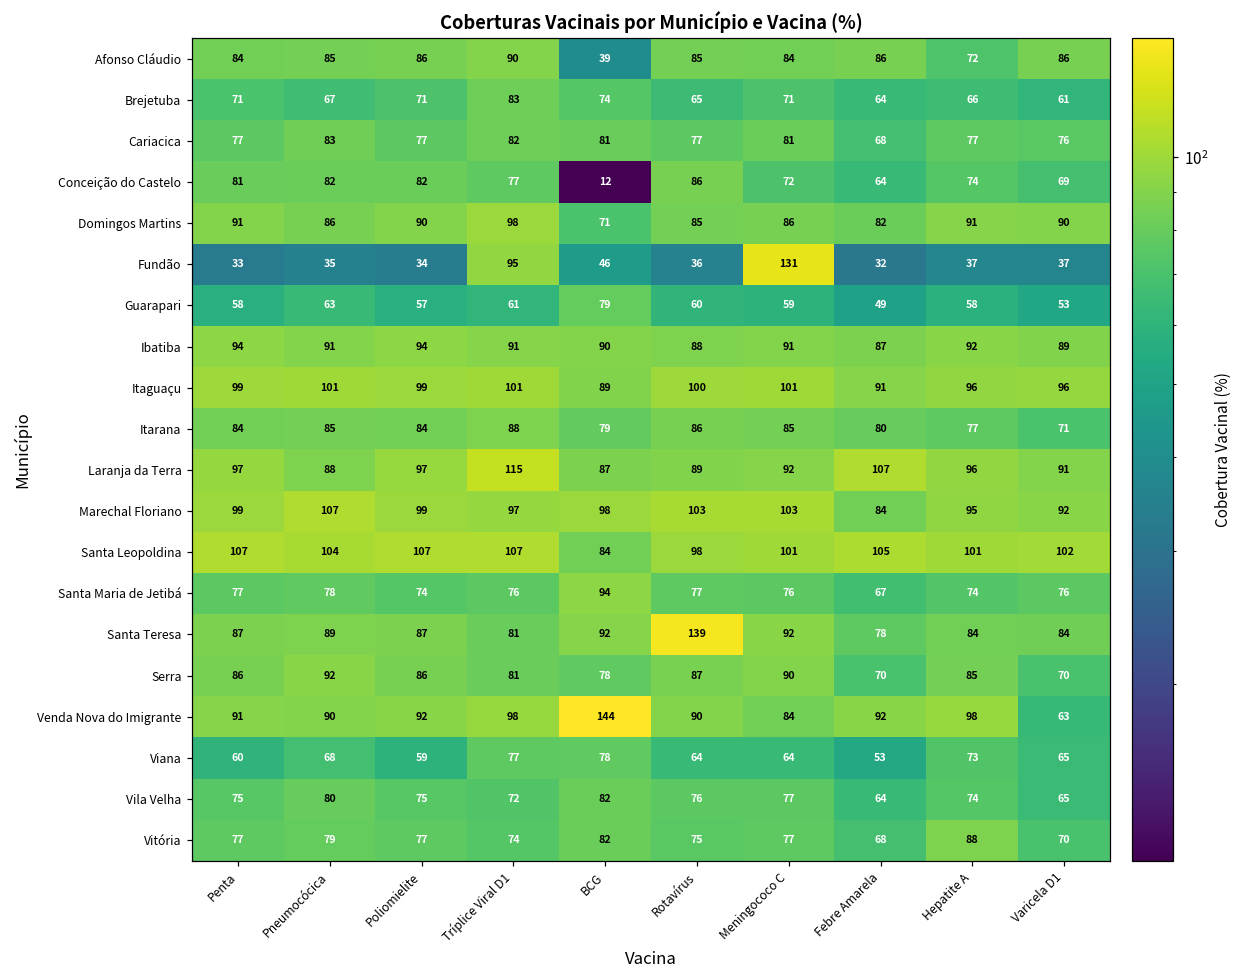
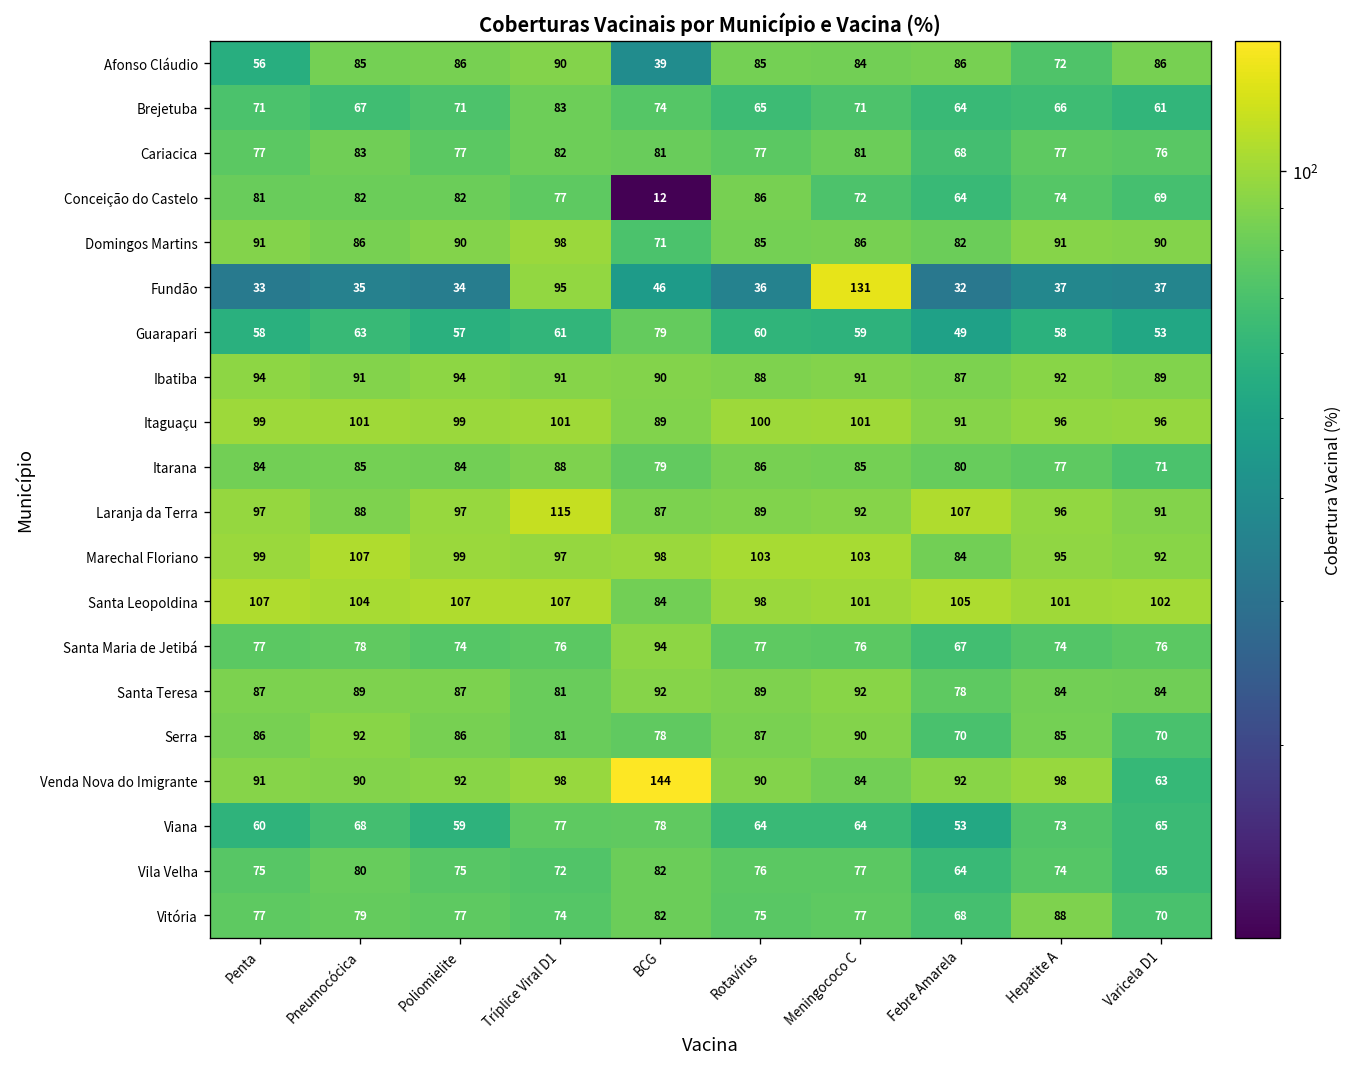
  {
    "Afonso Cláudio": {
-     "Penta": 84,
+     "Penta": 56,
      "Pneumocócica": 85,
      "Poliomielite": 86,
      "Tríplice Viral D1": 90,
      "BCG": 39,
      "Rotavírus": 85,
      "Meningococo C": 84,
      "Febre Amarela": 86,
      "Hepatite A": 72,
      "Varicela D1": 86
    },
    "Brejetuba": {
      "Penta": 71,
      "Pneumocócica": 67,
      "Poliomielite": 71,
      "Tríplice Viral D1": 83,
      "BCG": 74,
      "Rotavírus": 65,
      "Meningococo C": 71,
      "Febre Amarela": 64,
      "Hepatite A": 66,
      "Varicela D1": 61
    },
    "Cariacica": {
      "Penta": 77,
      "Pneumocócica": 83,
      "Poliomielite": 77,
      "Tríplice Viral D1": 82,
      "BCG": 81,
      "Rotavírus": 77,
      "Meningococo C": 81,
      "Febre Amarela": 68,
      "Hepatite A": 77,
      "Varicela D1": 76
    },
    "Conceição do Castelo": {
      "Penta": 81,
      "Pneumocócica": 82,
      "Poliomielite": 82,
      "Tríplice Viral D1": 77,
      "BCG": 12,
      "Rotavírus": 86,
      "Meningococo C": 72,
      "Febre Amarela": 64,
      "Hepatite A": 74,
      "Varicela D1": 69
    },
    "Domingos Martins": {
      "Penta": 91,
      "Pneumocócica": 86,
      "Poliomielite": 90,
      "Tríplice Viral D1": 98,
      "BCG": 71,
      "Rotavírus": 85,
      "Meningococo C": 86,
      "Febre Amarela": 82,
      "Hepatite A": 91,
      "Varicela D1": 90
    },
    "Fundão": {
      "Penta": 33,
      "Pneumocócica": 35,
      "Poliomielite": 34,
      "Tríplice Viral D1": 95,
      "BCG": 46,
      "Rotavírus": 36,
      "Meningococo C": 131,
      "Febre Amarela": 32,
      "Hepatite A": 37,
      "Varicela D1": 37
    },
    "Guarapari": {
      "Penta": 58,
      "Pneumocócica": 63,
      "Poliomielite": 57,
      "Tríplice Viral D1": 61,
      "BCG": 79,
      "Rotavírus": 60,
      "Meningococo C": 59,
      "Febre Amarela": 49,
      "Hepatite A": 58,
      "Varicela D1": 53
    },
    "Ibatiba": {
      "Penta": 94,
      "Pneumocócica": 91,
      "Poliomielite": 94,
      "Tríplice Viral D1": 91,
      "BCG": 90,
      "Rotavírus": 88,
      "Meningococo C": 91,
      "Febre Amarela": 87,
      "Hepatite A": 92,
      "Varicela D1": 89
    },
    "Itaguaçu": {
      "Penta": 99,
      "Pneumocócica": 101,
      "Poliomielite": 99,
      "Tríplice Viral D1": 101,
      "BCG": 89,
      "Rotavírus": 100,
      "Meningococo C": 101,
      "Febre Amarela": 91,
      "Hepatite A": 96,
      "Varicela D1": 96
    },
    "Itarana": {
      "Penta": 84,
      "Pneumocócica": 85,
      "Poliomielite": 84,
      "Tríplice Viral D1": 88,
      "BCG": 79,
      "Rotavírus": 86,
      "Meningococo C": 85,
      "Febre Amarela": 80,
      "Hepatite A": 77,
      "Varicela D1": 71
    },
    "Laranja da Terra": {
      "Penta": 97,
      "Pneumocócica": 88,
      "Poliomielite": 97,
      "Tríplice Viral D1": 115,
      "BCG": 87,
      "Rotavírus": 89,
      "Meningococo C": 92,
      "Febre Amarela": 107,
      "Hepatite A": 96,
      "Varicela D1": 91
    },
    "Marechal Floriano": {
      "Penta": 99,
      "Pneumocócica": 107,
      "Poliomielite": 99,
      "Tríplice Viral D1": 97,
      "BCG": 98,
      "Rotavírus": 103,
      "Meningococo C": 103,
      "Febre Amarela": 84,
      "Hepatite A": 95,
      "Varicela D1": 92
    },
    "Santa Leopoldina": {
      "Penta": 107,
      "Pneumocócica": 104,
      "Poliomielite": 107,
      "Tríplice Viral D1": 107,
      "BCG": 84,
      "Rotavírus": 98,
      "Meningococo C": 101,
      "Febre Amarela": 105,
      "Hepatite A": 101,
      "Varicela D1": 102
    },
    "Santa Maria de Jetibá": {
      "Penta": 77,
      "Pneumocócica": 78,
      "Poliomielite": 74,
      "Tríplice Viral D1": 76,
      "BCG": 94,
      "Rotavírus": 77,
      "Meningococo C": 76,
      "Febre Amarela": 67,
      "Hepatite A": 74,
      "Varicela D1": 76
    },
    "Santa Teresa": {
      "Penta": 87,
      "Pneumocócica": 89,
      "Poliomielite": 87,
      "Tríplice Viral D1": 81,
      "BCG": 92,
-     "Rotavírus": 139,
+     "Rotavírus": 89,
      "Meningococo C": 92,
      "Febre Amarela": 78,
      "Hepatite A": 84,
      "Varicela D1": 84
    },
    "Serra": {
      "Penta": 86,
      "Pneumocócica": 92,
      "Poliomielite": 86,
      "Tríplice Viral D1": 81,
      "BCG": 78,
      "Rotavírus": 87,
      "Meningococo C": 90,
      "Febre Amarela": 70,
      "Hepatite A": 85,
      "Varicela D1": 70
    },
    "Venda Nova do Imigrante": {
      "Penta": 91,
      "Pneumocócica": 90,
      "Poliomielite": 92,
      "Tríplice Viral D1": 98,
      "BCG": 144,
      "Rotavírus": 90,
      "Meningococo C": 84,
      "Febre Amarela": 92,
      "Hepatite A": 98,
      "Varicela D1": 63
    },
    "Viana": {
      "Penta": 60,
      "Pneumocócica": 68,
      "Poliomielite": 59,
      "Tríplice Viral D1": 77,
      "BCG": 78,
      "Rotavírus": 64,
      "Meningococo C": 64,
      "Febre Amarela": 53,
      "Hepatite A": 73,
      "Varicela D1": 65
    },
    "Vila Velha": {
      "Penta": 75,
      "Pneumocócica": 80,
      "Poliomielite": 75,
      "Tríplice Viral D1": 72,
      "BCG": 82,
      "Rotavírus": 76,
      "Meningococo C": 77,
      "Febre Amarela": 64,
      "Hepatite A": 74,
      "Varicela D1": 65
    },
    "Vitória": {
      "Penta": 77,
      "Pneumocócica": 79,
      "Poliomielite": 77,
      "Tríplice Viral D1": 74,
      "BCG": 82,
      "Rotavírus": 75,
      "Meningococo C": 77,
      "Febre Amarela": 68,
      "Hepatite A": 88,
      "Varicela D1": 70
    }
  }
